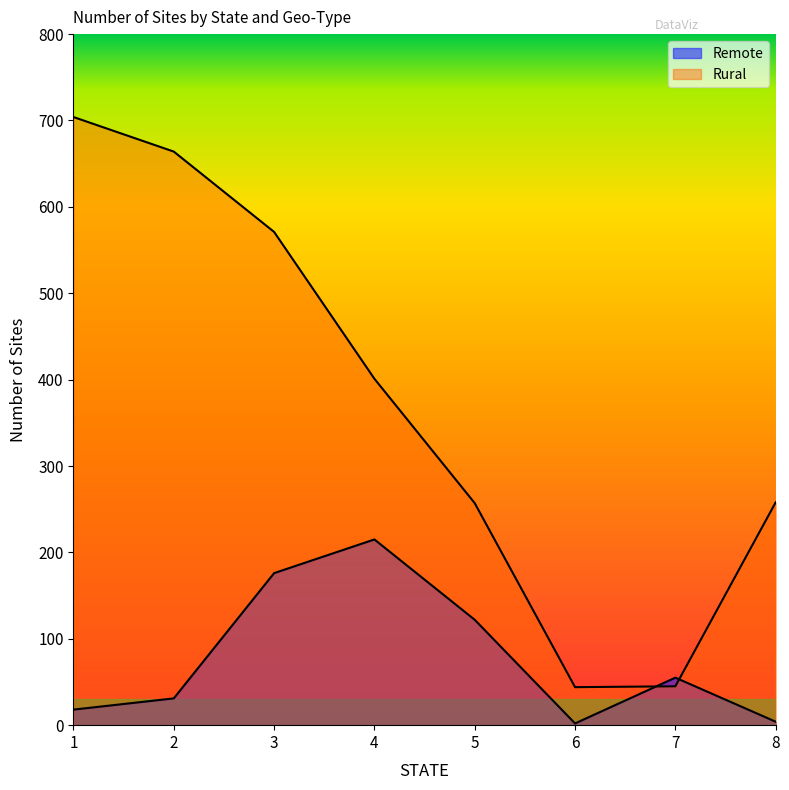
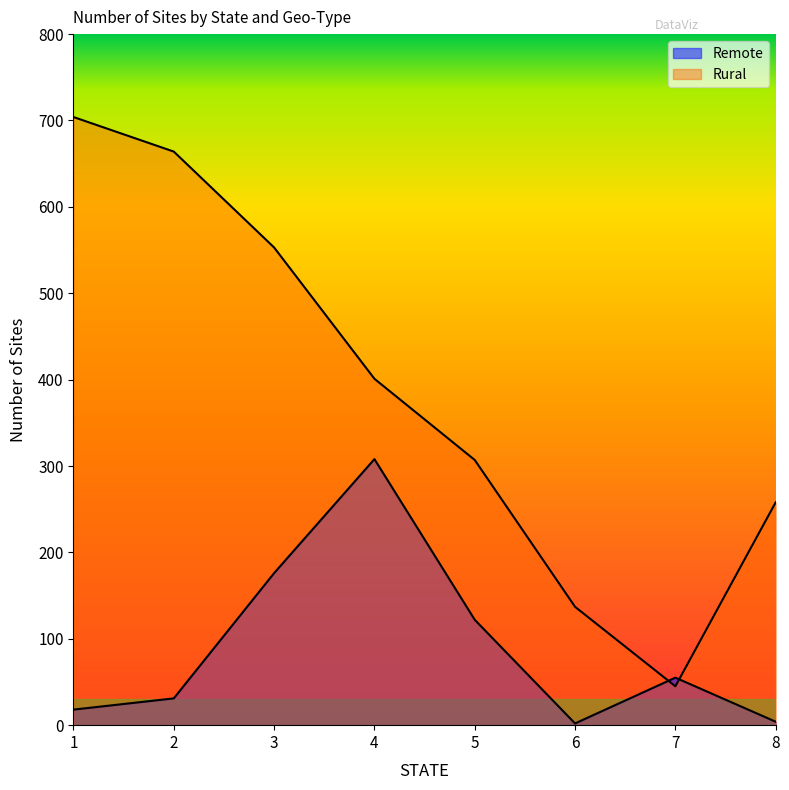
  {
    "Remote": {
      "2": 30,
      "3": 180,
-     "4": 220,
+     "4": 310,
      "5": 120,
      "7": 60
    },
    "Rural": {
      "1": 700,
      "2": 660,
-     "3": 570,
+     "3": 550,
      "4": 400,
-     "5": 260,
-     "6": 40,
+     "5": 310,
+     "6": 140,
      "7": 50,
      "8": 260
    }
  }
